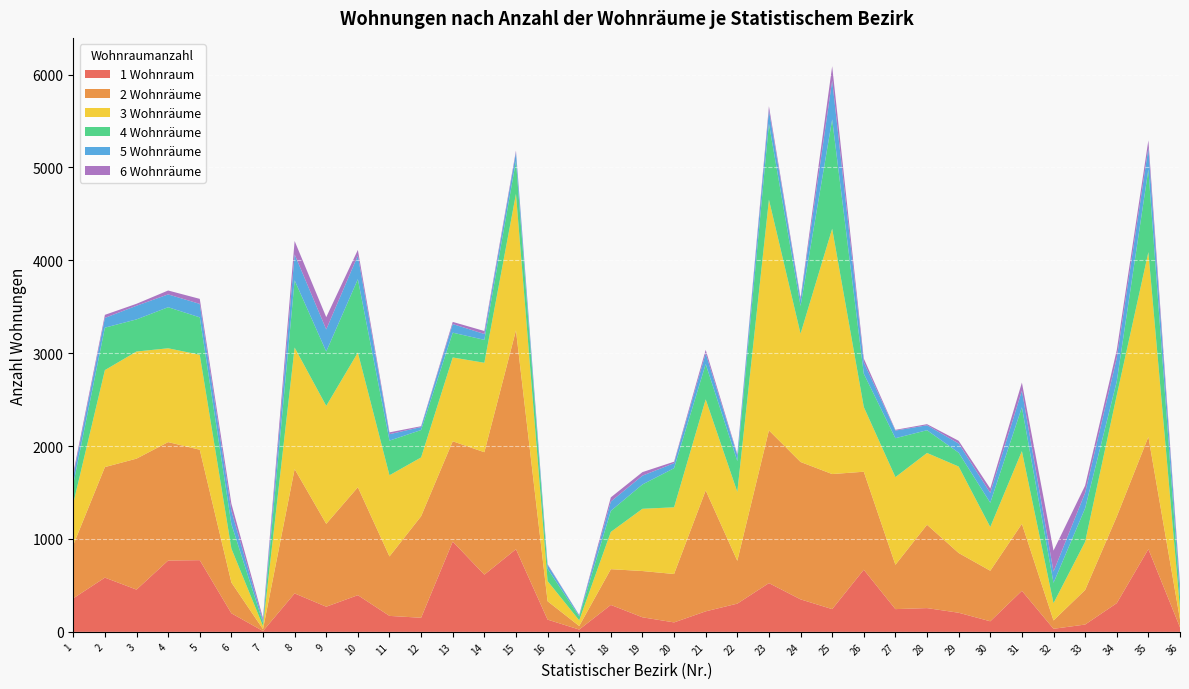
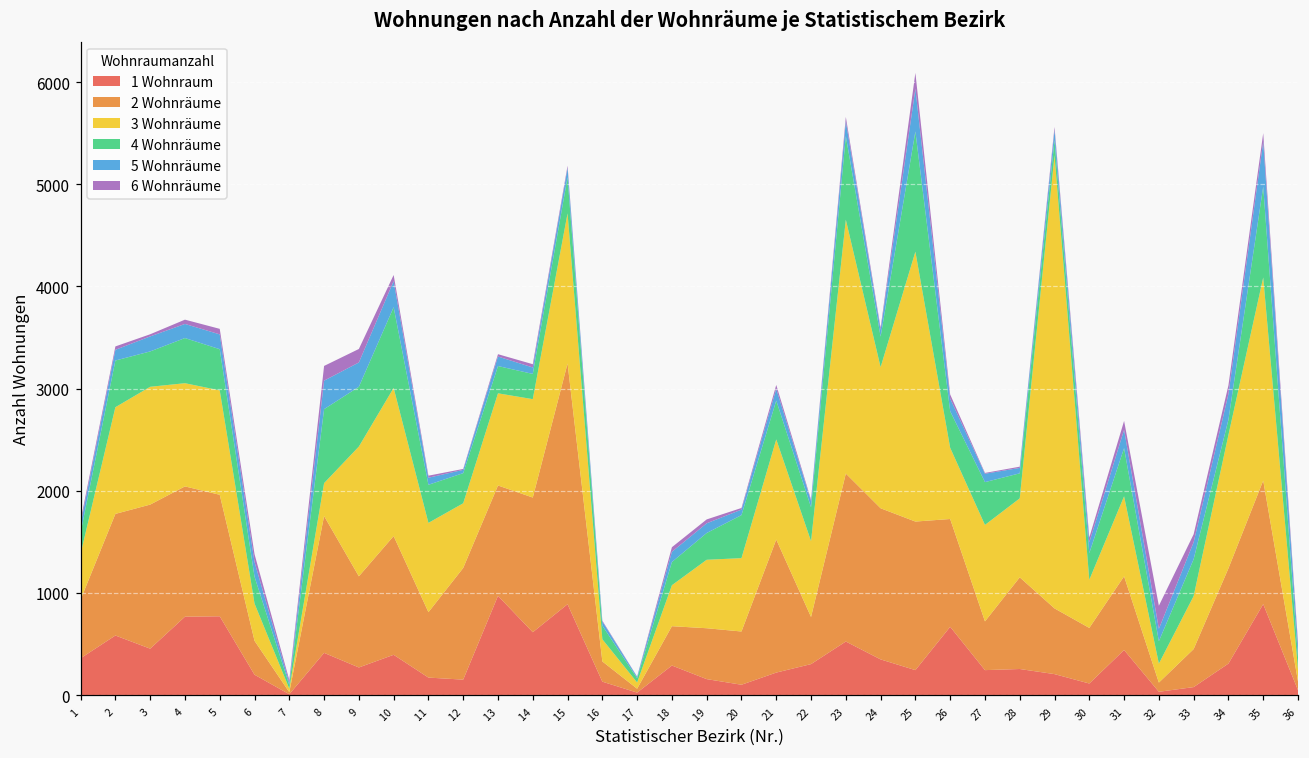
  {
    "3 Wohnräume": {
      "1": 400,
      "2": 1000,
      "3": 1200,
      "4": 1000,
      "5": 1000,
      "6": 400,
      "7": 0,
-     "8": 1300,
+     "8": 300,
      "9": 1300,
      "10": 1500,
      "11": 900,
      "12": 600,
      "13": 900,
      "14": 1000,
      "15": 1500,
      "16": 200,
      "17": 100,
      "18": 400,
      "19": 700,
      "20": 700,
      "21": 1000,
      "22": 700,
      "23": 2500,
      "24": 1400,
      "25": 2600,
      "26": 700,
      "27": 900,
      "28": 800,
-     "29": 900,
+     "29": 4400,
      "30": 500,
      "31": 800,
      "32": 200,
      "33": 500,
      "34": 1300,
      "35": 2000,
      "36": 100
    },
    "4 Wohnräume": {
      "1": 200,
      "2": 500,
      "3": 300,
      "4": 400,
      "5": 400,
      "6": 300,
      "8": 700,
      "9": 600,
      "10": 800,
      "11": 400,
      "12": 300,
      "13": 300,
      "14": 200,
      "15": 400,
      "16": 100,
      "18": 200,
      "19": 300,
      "20": 400,
      "21": 400,
      "22": 300,
      "23": 800,
      "24": 300,
      "25": 1200,
      "26": 400,
      "27": 400,
      "28": 200,
      "29": 100,
      "30": 300,
      "31": 500,
      "32": 200,
      "33": 400,
      "34": 100,
      "35": 900,
      "36": 100
    },
    "5 Wohnräume": {
      "1": 100,
      "2": 100,
      "4": 100,
      "5": 100,
      "6": 100,
      "8": 300,
      "9": 200,
      "10": 300,
      "14": 100,
      "18": 100,
      "19": 100,
      "21": 100,
      "23": 100,
      "25": 400,
      "26": 100,
      "29": 100,
      "30": 100,
      "31": 200,
      "32": 100,
      "33": 200,
      "34": 300,
-     "35": 200,
+     "35": 400,
      "36": 100
    },
    "6 Wohnräume": {
      "1": 0,
      "2": 0,
      "4": 0,
      "5": 100,
      "6": 100,
      "8": 100,
      "9": 100,
      "10": 100,
      "14": 0,
      "18": 0,
      "19": 0,
      "21": 0,
      "23": 0,
      "25": 200,
      "26": 0,
      "29": 0,
      "30": 0,
      "31": 100,
      "32": 200,
      "33": 100,
      "34": 100,
      "35": 100,
      "36": 0
    }
  }
